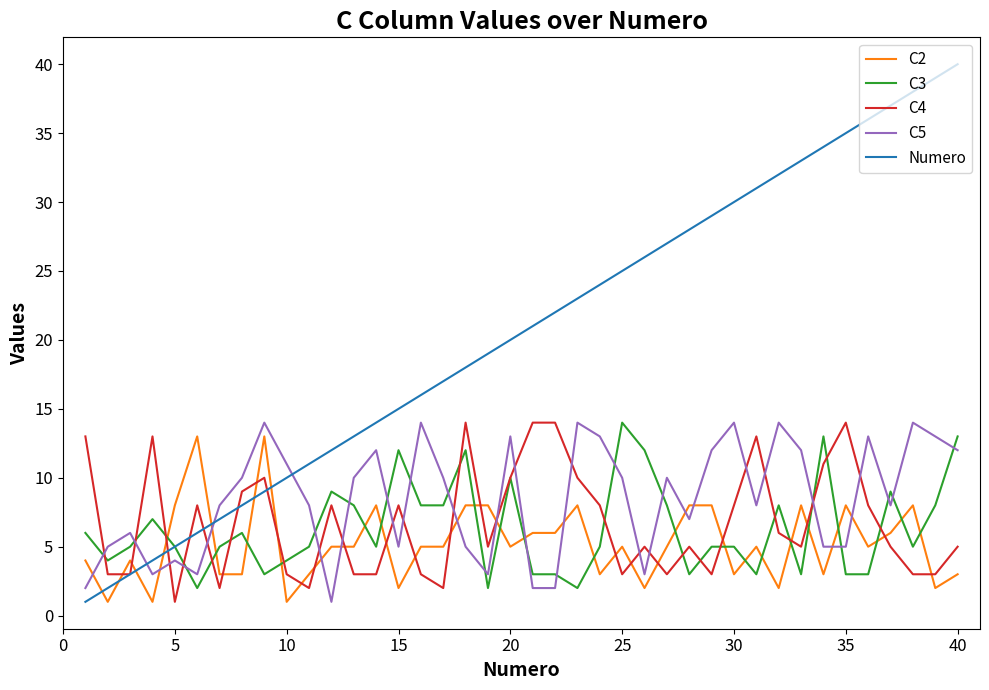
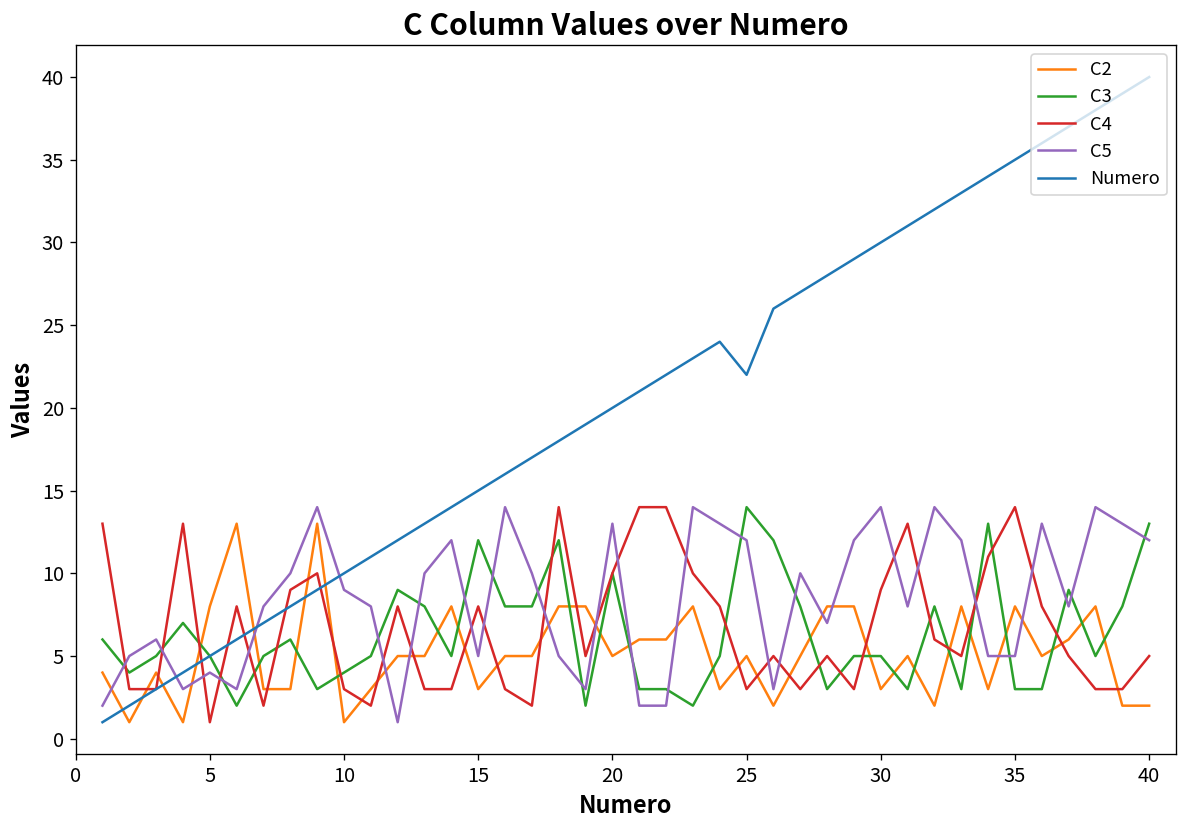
  {
    "C2": {
      "5": 8,
      "10": 1,
-     "15": 2,
+     "15": 3,
      "20": 5,
      "25": 5,
      "30": 3,
      "35": 8,
-     "40": 3
+     "40": 2
    },
    "C3": {
      "10": 4,
      "15": 12,
      "25": 14,
      "30": 5,
      "35": 3,
      "40": 13
    },
    "C4": {
      "5": 1,
      "10": 3,
      "15": 8,
      "25": 3,
-     "30": 8,
+     "30": 9,
      "35": 14,
      "40": 5
    },
    "C5": {
      "5": 4,
-     "10": 11,
+     "10": 9,
      "15": 5,
      "20": 13,
-     "25": 10,
+     "25": 12,
      "30": 14,
      "35": 5,
      "40": 12
    },
    "Numero": {
      "10": 10,
      "15": 15,
      "20": 20,
-     "25": 25,
+     "25": 22,
      "30": 30,
      "35": 35
    }
  }
